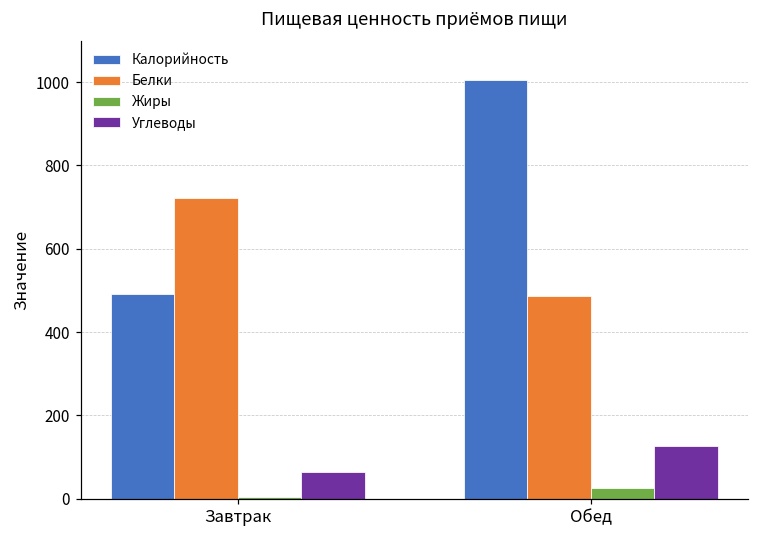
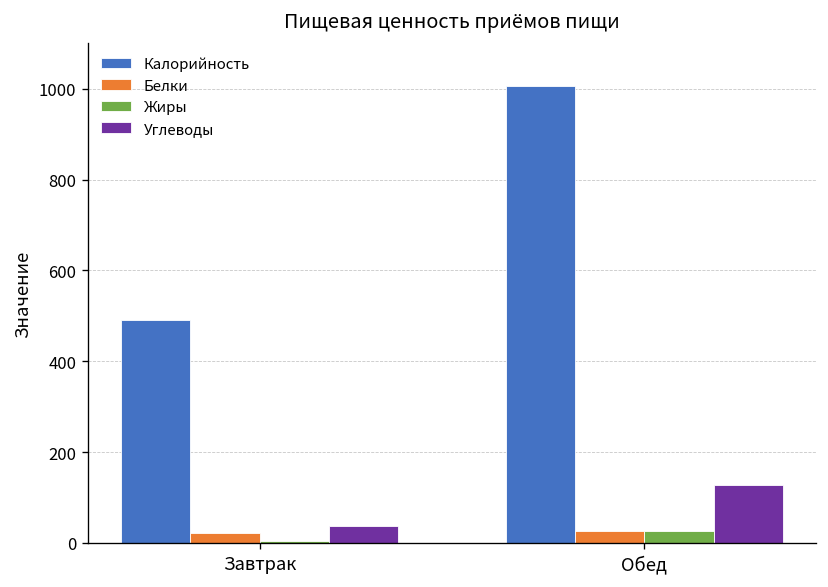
  {
    "Калорийность": {
      "Завтрак": 490,
      "Обед": 1010
    },
    "Белки": {
-     "Завтрак": 720,
-     "Обед": 490
+     "Завтрак": 20,
+     "Обед": 30
    },
    "Жиры": {
      "Обед": 30
    },
    "Углеводы": {
-     "Завтрак": 60,
+     "Завтрак": 40,
      "Обед": 130
    }
  }
